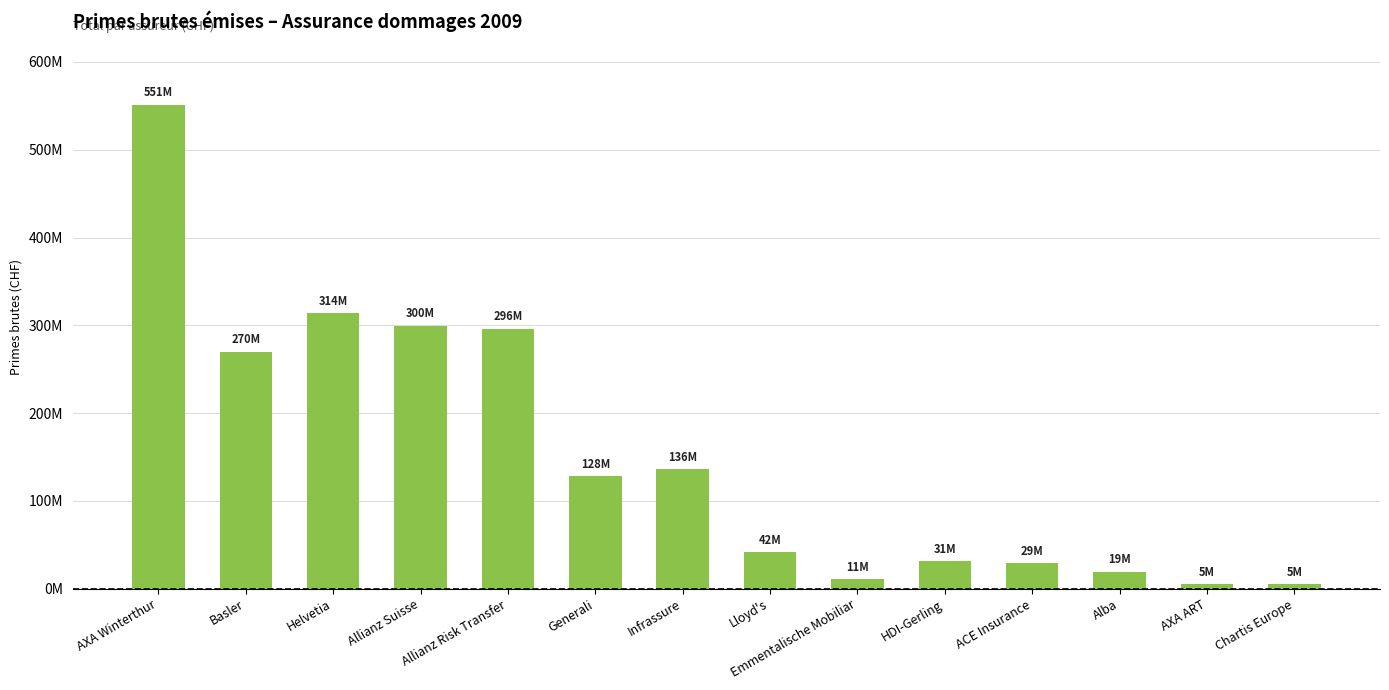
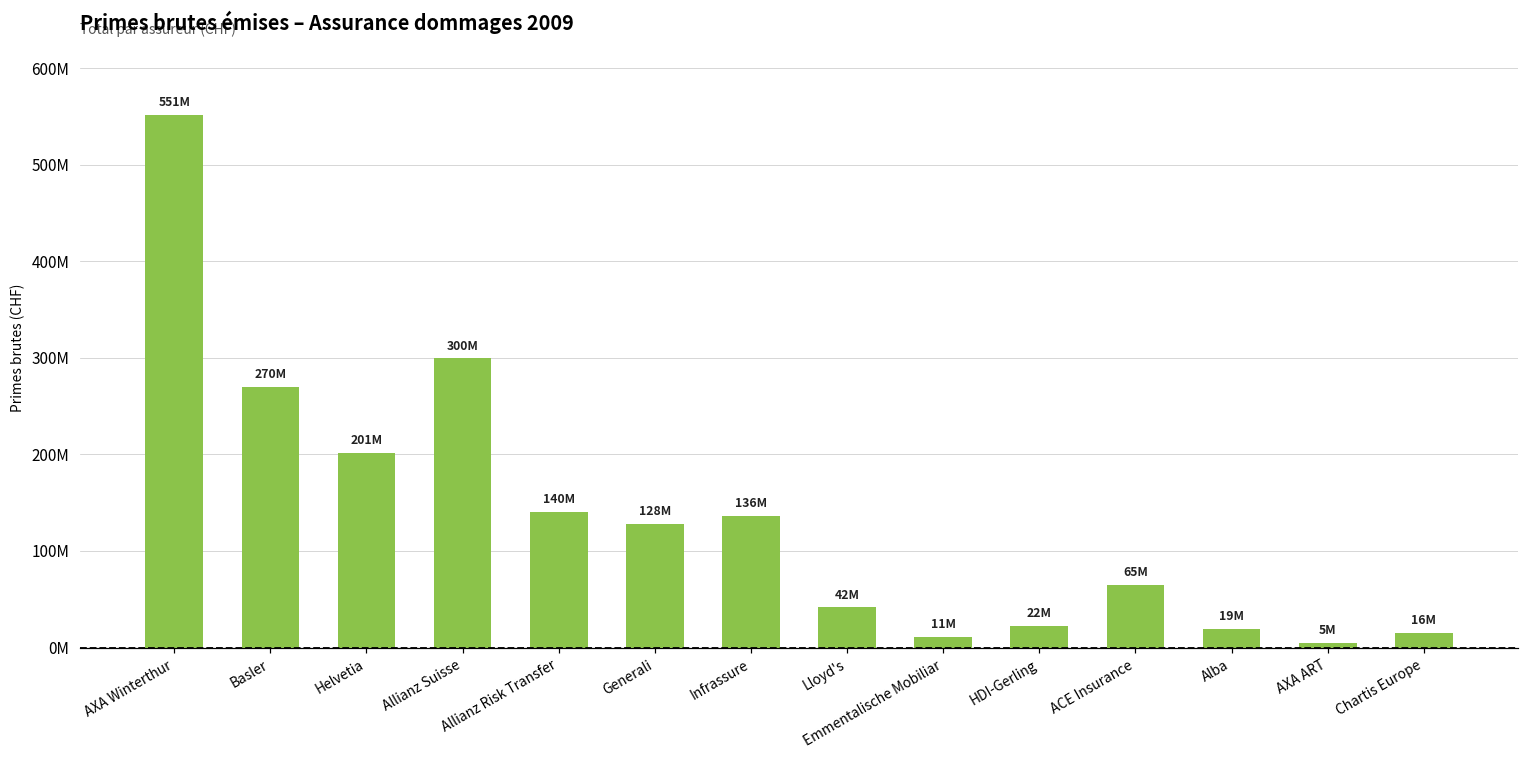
  {
    "AXA Winterthur": "551M",
    "Basler": "270M",
-   "Helvetia": "314M",
+   "Helvetia": "201M",
    "Allianz Suisse": "300M",
-   "Allianz Risk Transfer": "296M",
+   "Allianz Risk Transfer": "140M",
    "Generali": "128M",
    "Infrassure": "136M",
    "Lloyd's": "42M",
    "Emmentalische Mobiliar": "11M",
-   "HDI-Gerling": "31M",
-   "ACE Insurance": "29M",
+   "HDI-Gerling": "22M",
+   "ACE Insurance": "65M",
    "Alba": "19M",
    "AXA ART": "5M",
-   "Chartis Europe": "5M"
+   "Chartis Europe": "16M"
  }
